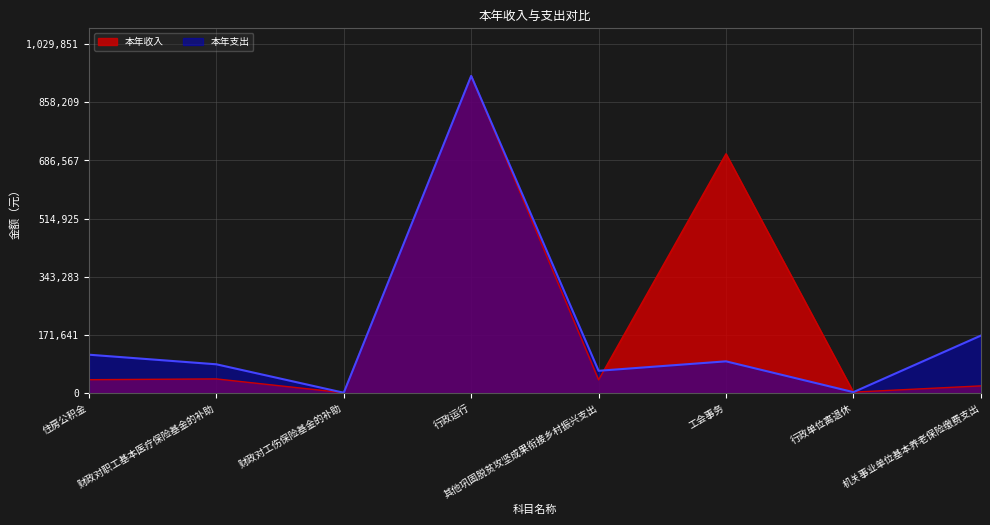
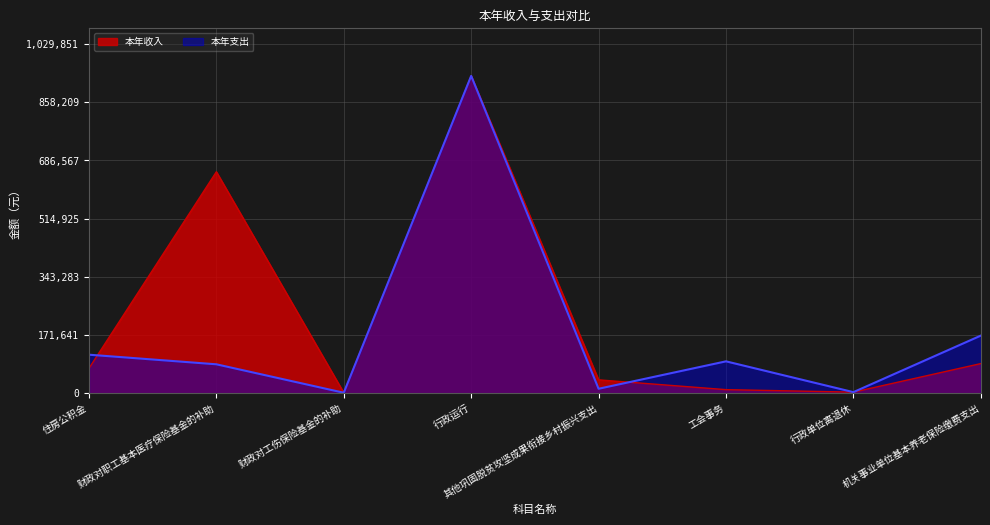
  {
    "本年收入": {
-     "住房公积金": "40,000",
-     "财政对职工基本医疗保险基金的补助": "40,000",
+     "住房公积金": "70,000",
+     "财政对职工基本医疗保险基金的补助": "650,000",
      "其他巩固脱贫攻坚成果衔接乡村振兴支出": "40,000",
-     "工会事务": "710,000",
-     "机关事业单位基本养老保险缴费支出": "20,000"
+     "工会事务": "10,000",
+     "机关事业单位基本养老保险缴费支出": "90,000"
    },
    "本年支出": {
      "住房公积金": "110,000",
      "财政对职工基本医疗保险基金的补助": "90,000",
-     "其他巩固脱贫攻坚成果衔接乡村振兴支出": "70,000",
+     "其他巩固脱贫攻坚成果衔接乡村振兴支出": "10,000",
      "工会事务": "90,000",
      "机关事业单位基本养老保险缴费支出": "170,000"
    }
  }
